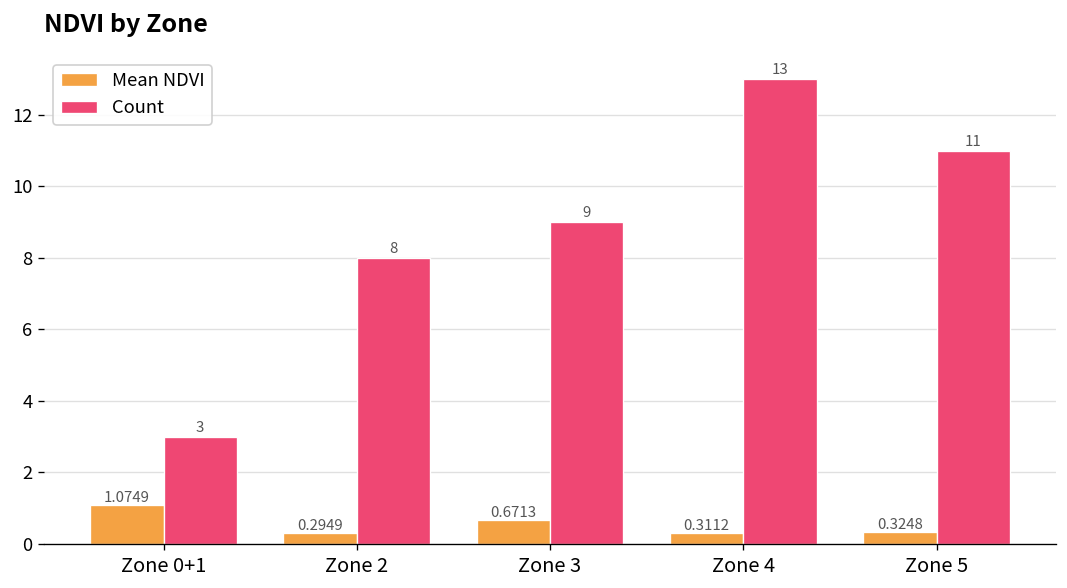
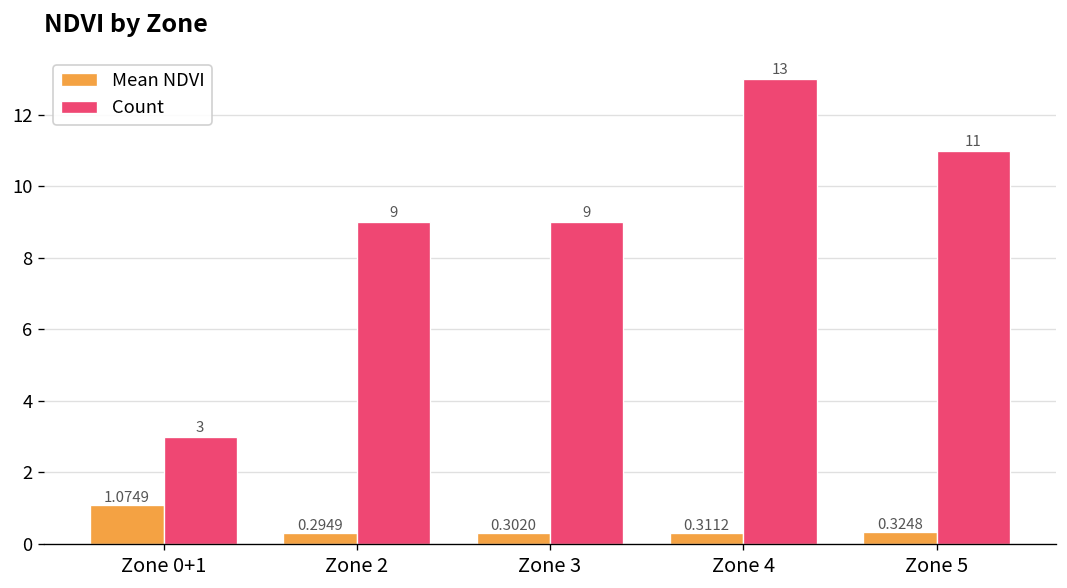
  {
    "Mean NDVI": {
      "Zone 0+1": 1.0749,
      "Zone 2": 0.2949,
-     "Zone 3": 0.6713,
+     "Zone 3": 0.3020,
      "Zone 4": 0.3112,
      "Zone 5": 0.3248
    },
    "Count": {
      "Zone 0+1": 3,
-     "Zone 2": 8,
+     "Zone 2": 9,
      "Zone 3": 9,
      "Zone 4": 13,
      "Zone 5": 11
    }
  }
